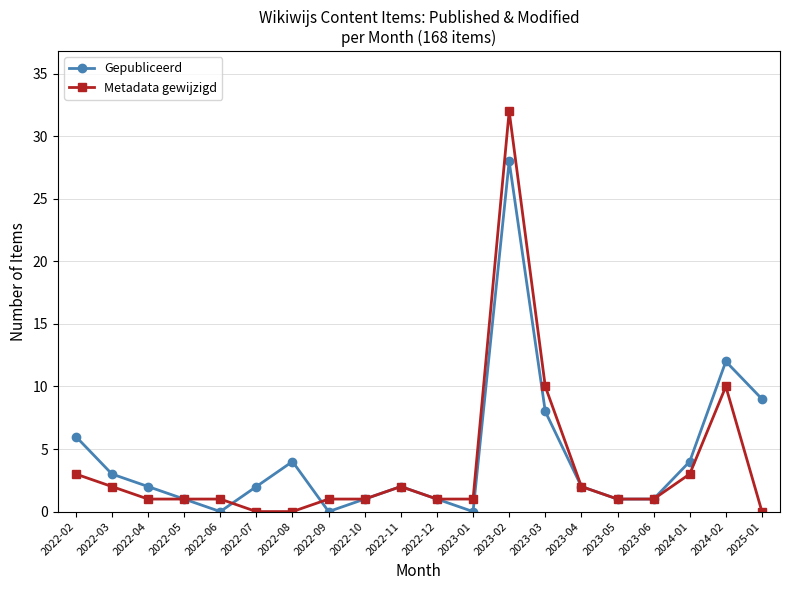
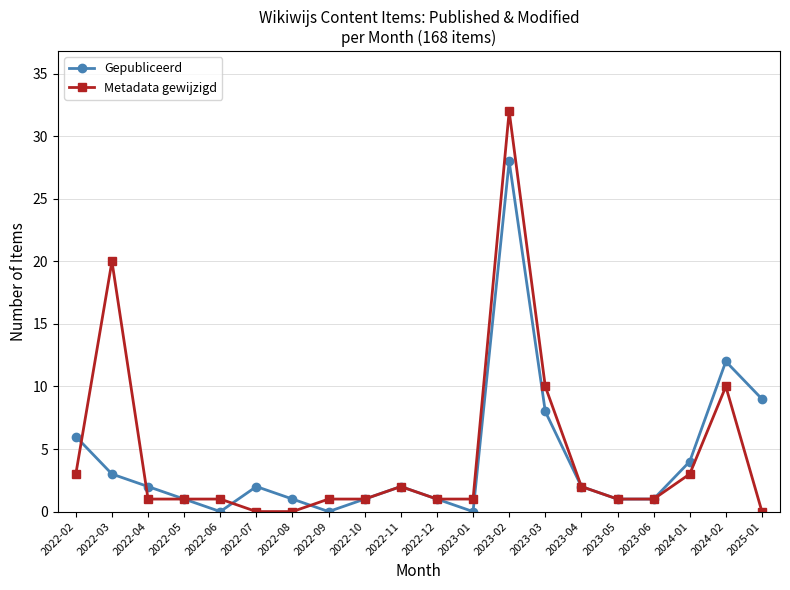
  {
    "Gepubliceerd": {
      "2022-02": 6,
      "2022-03": 3,
      "2022-04": 2,
      "2022-06": 0,
      "2022-07": 2,
-     "2022-08": 4,
+     "2022-08": 1,
      "2022-09": 0,
      "2023-01": 0,
      "2023-02": 28,
      "2023-03": 8,
      "2024-01": 4,
      "2024-02": 12,
      "2025-01": 9
    },
    "Metadata gewijzigd": {
      "2022-02": 3,
-     "2022-03": 2,
+     "2022-03": 20,
      "2022-04": 1,
      "2022-06": 1,
      "2022-07": 0,
      "2022-08": 0,
      "2022-09": 1,
      "2023-01": 1,
      "2023-02": 32,
      "2023-03": 10,
      "2024-01": 3,
      "2024-02": 10,
      "2025-01": 0
    }
  }
